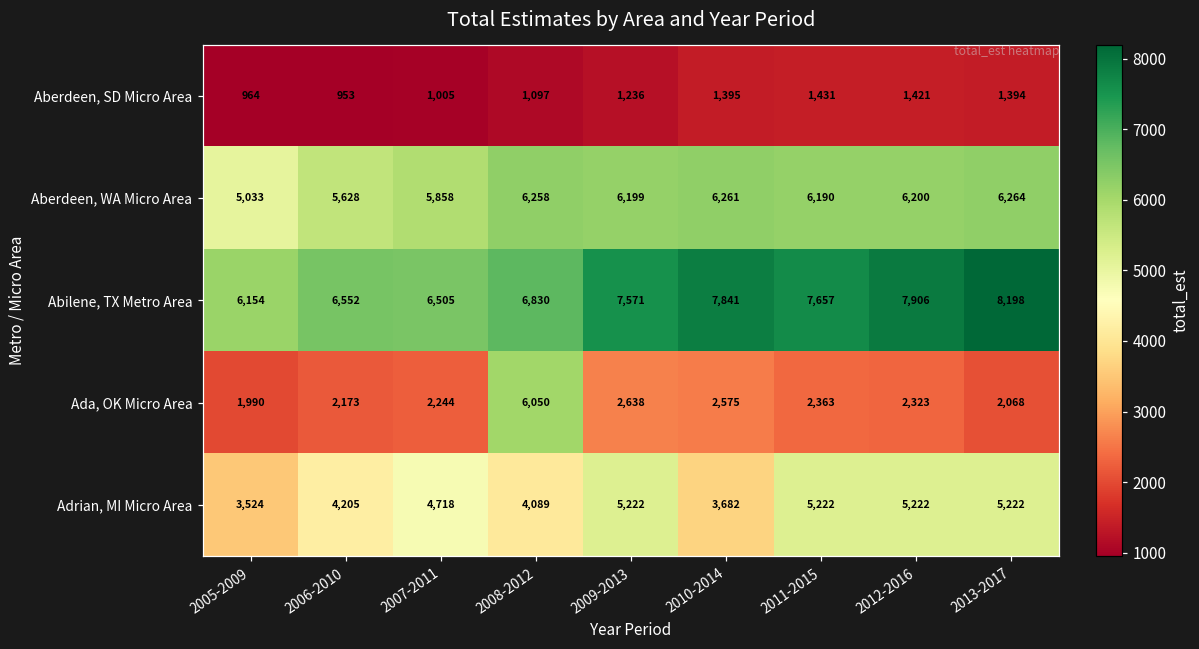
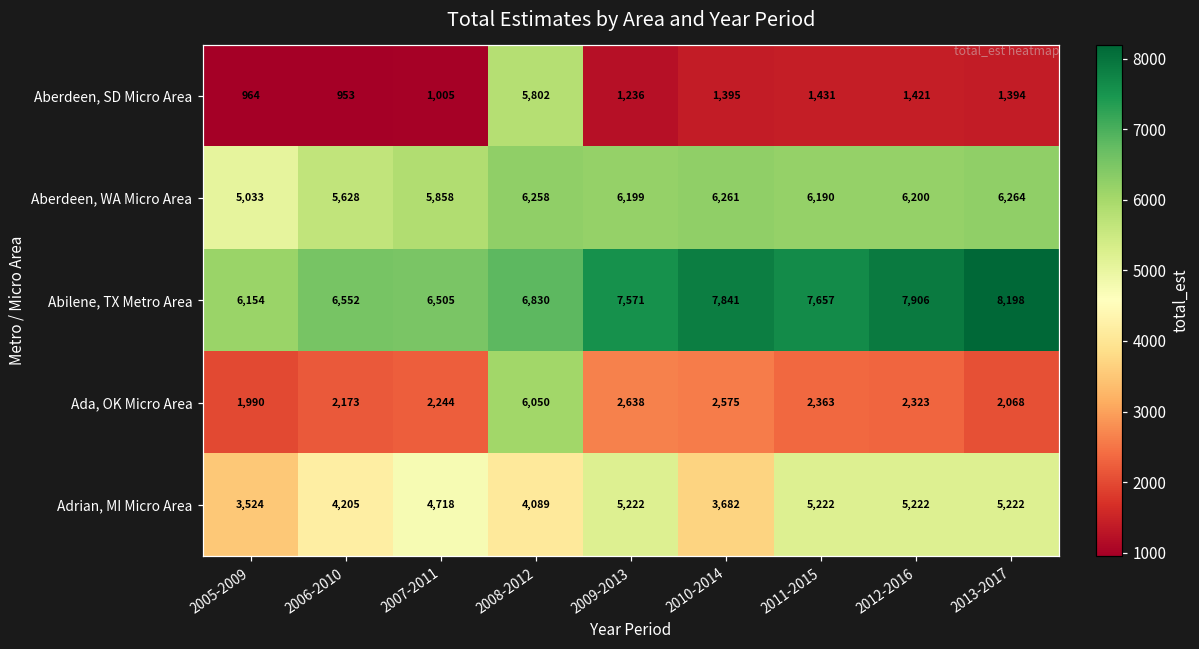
  {
    "Aberdeen, SD Micro Area": {
      "2005-2009": "964",
      "2006-2010": "953",
      "2007-2011": "1,005",
-     "2008-2012": "1,097",
+     "2008-2012": "5,802",
      "2009-2013": "1,236",
      "2010-2014": "1,395",
      "2011-2015": "1,431",
      "2012-2016": "1,421"
    },
    "Aberdeen, WA Micro Area": {
      "2005-2009": "5,033",
      "2006-2010": "5,628",
      "2007-2011": "5,858",
      "2008-2012": "6,258",
      "2009-2013": "6,199",
      "2010-2014": "6,261",
      "2011-2015": "6,190",
      "2012-2016": "6,200",
      "2013-2017": "6,264"
    },
    "Abilene, TX Metro Area": {
      "2005-2009": "6,154",
      "2006-2010": "6,552",
      "2007-2011": "6,505",
      "2008-2012": "6,830",
      "2009-2013": "7,571",
      "2010-2014": "7,841",
      "2011-2015": "7,657",
      "2012-2016": "7,906",
      "2013-2017": "8,198"
    },
    "Ada, OK Micro Area": {
      "2005-2009": "1,990",
      "2006-2010": "2,173",
      "2007-2011": "2,244",
      "2008-2012": "6,050",
      "2009-2013": "2,638",
      "2010-2014": "2,575",
      "2011-2015": "2,363",
      "2012-2016": "2,323",
      "2013-2017": "2,068"
    },
    "Adrian, MI Micro Area": {
      "2005-2009": "3,524",
      "2006-2010": "4,205",
      "2007-2011": "4,718",
      "2008-2012": "4,089",
      "2009-2013": "5,222",
      "2010-2014": "3,682",
      "2011-2015": "5,222",
      "2012-2016": "5,222",
      "2013-2017": "5,222"
    }
  }
